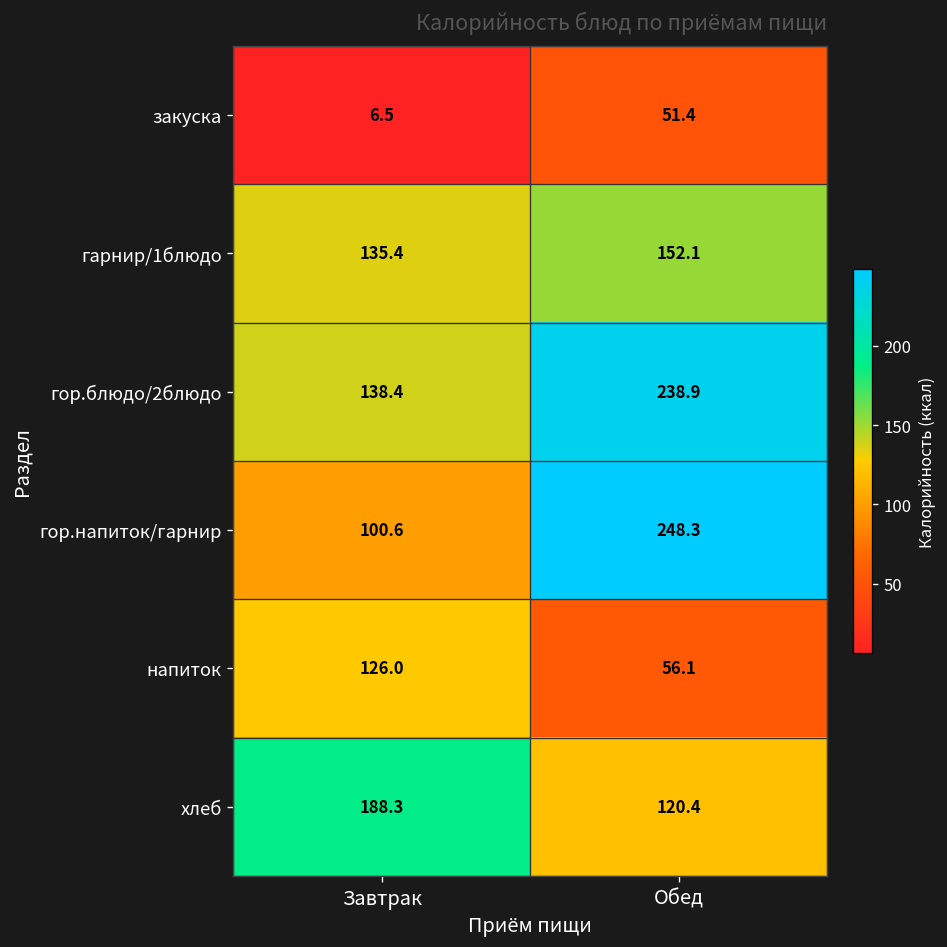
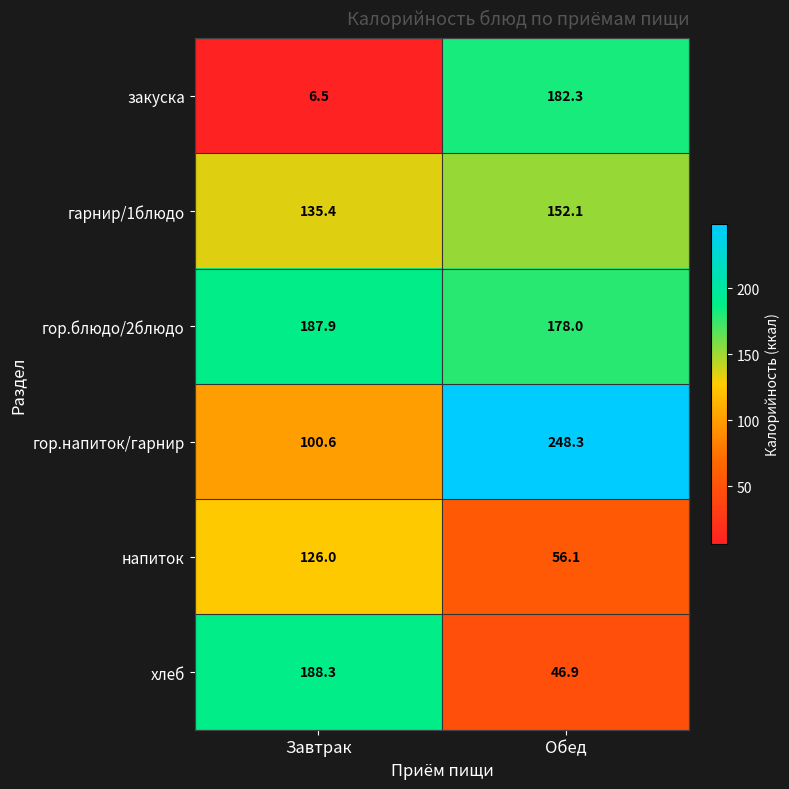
  {
    "закуска": {
      "Завтрак": 6.5,
-     "Обед": 51.4
+     "Обед": 182.3
    },
    "гарнир/1блюдо": {
      "Завтрак": 135.4,
      "Обед": 152.1
    },
    "гор.блюдо/2блюдо": {
-     "Завтрак": 138.4,
-     "Обед": 238.9
+     "Завтрак": 187.9,
+     "Обед": 178.0
    },
    "гор.напиток/гарнир": {
      "Завтрак": 100.6,
      "Обед": 248.3
    },
    "напиток": {
      "Завтрак": 126.0,
      "Обед": 56.1
    },
    "хлеб": {
      "Завтрак": 188.3,
-     "Обед": 120.4
+     "Обед": 46.9
    }
  }
